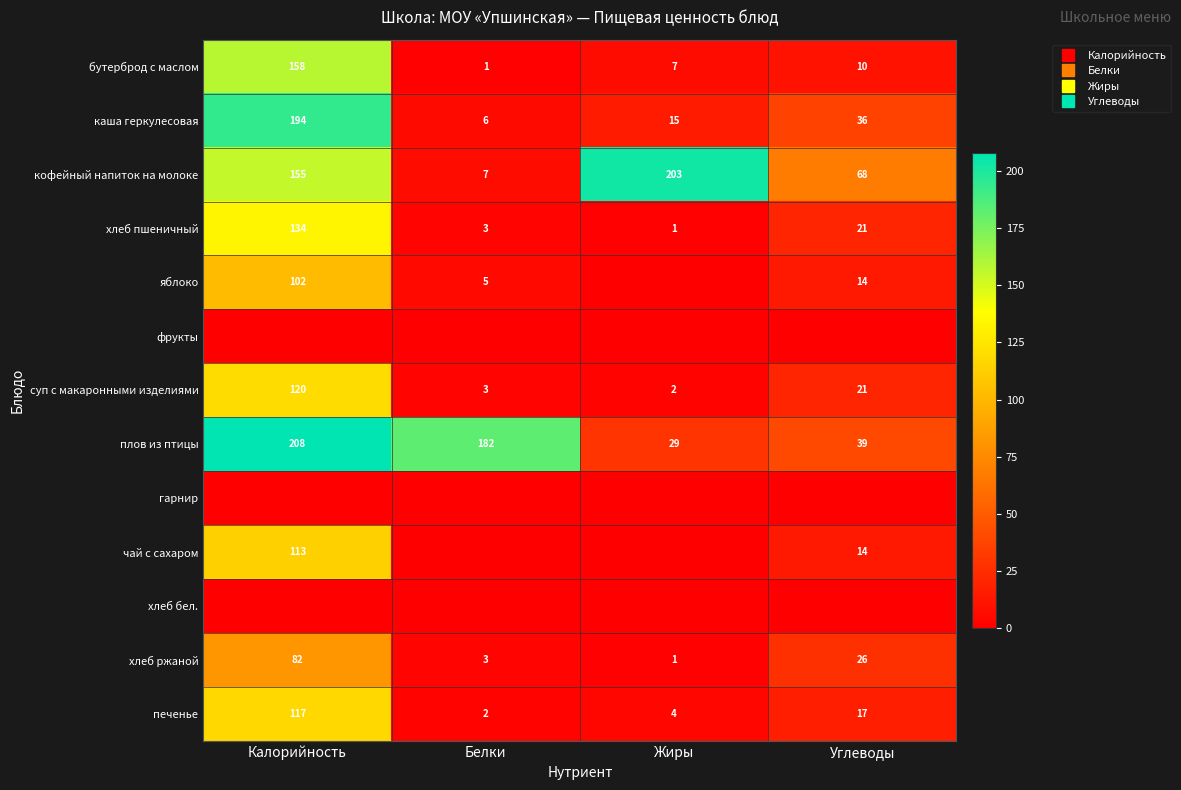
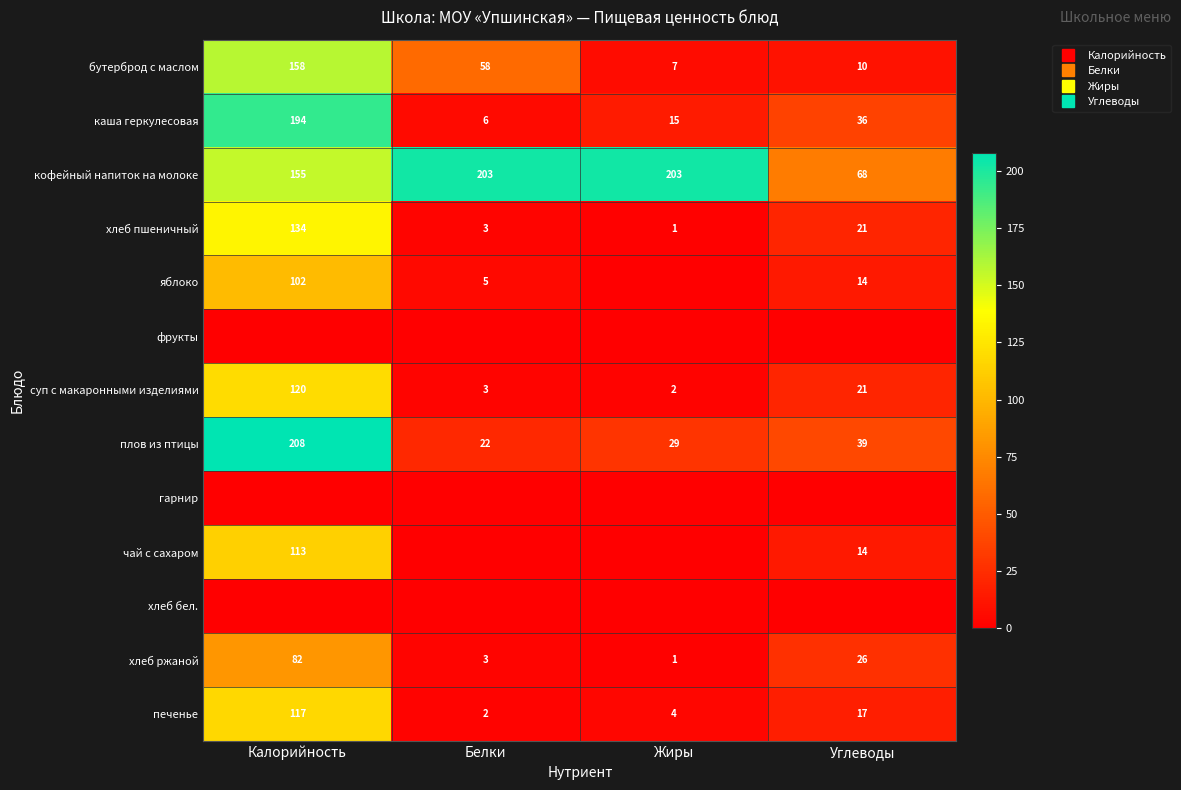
  {
    "бутерброд с маслом": {
      "Калорийность": 158,
-     "Белки": 1,
+     "Белки": 58,
      "Жиры": 7,
      "Углеводы": 10
    },
    "каша геркулесовая": {
      "Калорийность": 194,
      "Белки": 6,
      "Жиры": 15,
      "Углеводы": 36
    },
    "кофейный напиток на молоке": {
      "Калорийность": 155,
-     "Белки": 7,
+     "Белки": 203,
      "Жиры": 203,
      "Углеводы": 68
    },
    "хлеб пшеничный": {
      "Калорийность": 134,
      "Белки": 3,
      "Жиры": 1,
      "Углеводы": 21
    },
    "яблоко": {
      "Калорийность": 102,
      "Белки": 5,
      "Углеводы": 14
    },
    "суп с макаронными изделиями": {
      "Калорийность": 120,
      "Белки": 3,
      "Жиры": 2,
      "Углеводы": 21
    },
    "плов из птицы": {
      "Калорийность": 208,
-     "Белки": 182,
+     "Белки": 22,
      "Жиры": 29,
      "Углеводы": 39
    },
    "чай с сахаром": {
      "Калорийность": 113,
      "Углеводы": 14
    },
    "хлеб ржаной": {
      "Калорийность": 82,
      "Белки": 3,
      "Жиры": 1,
      "Углеводы": 26
    },
    "печенье": {
      "Калорийность": 117,
      "Белки": 2,
      "Жиры": 4,
      "Углеводы": 17
    }
  }
